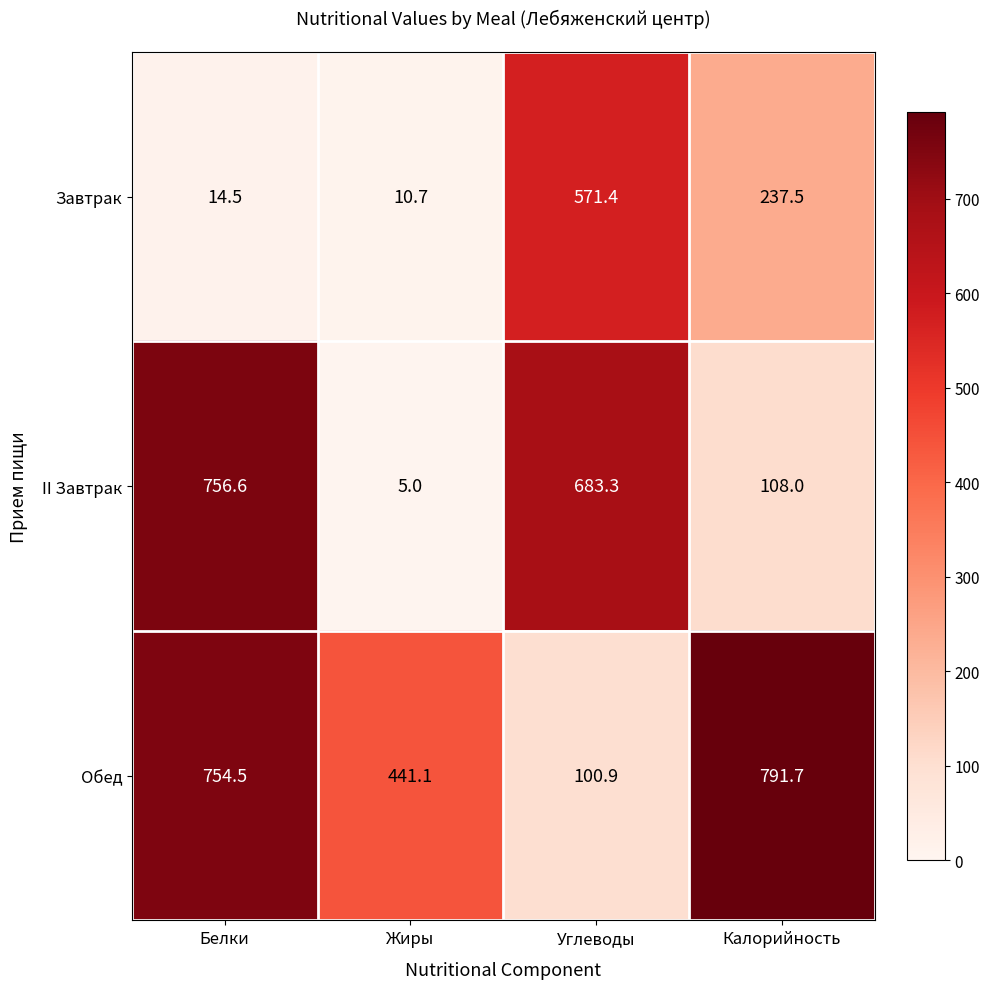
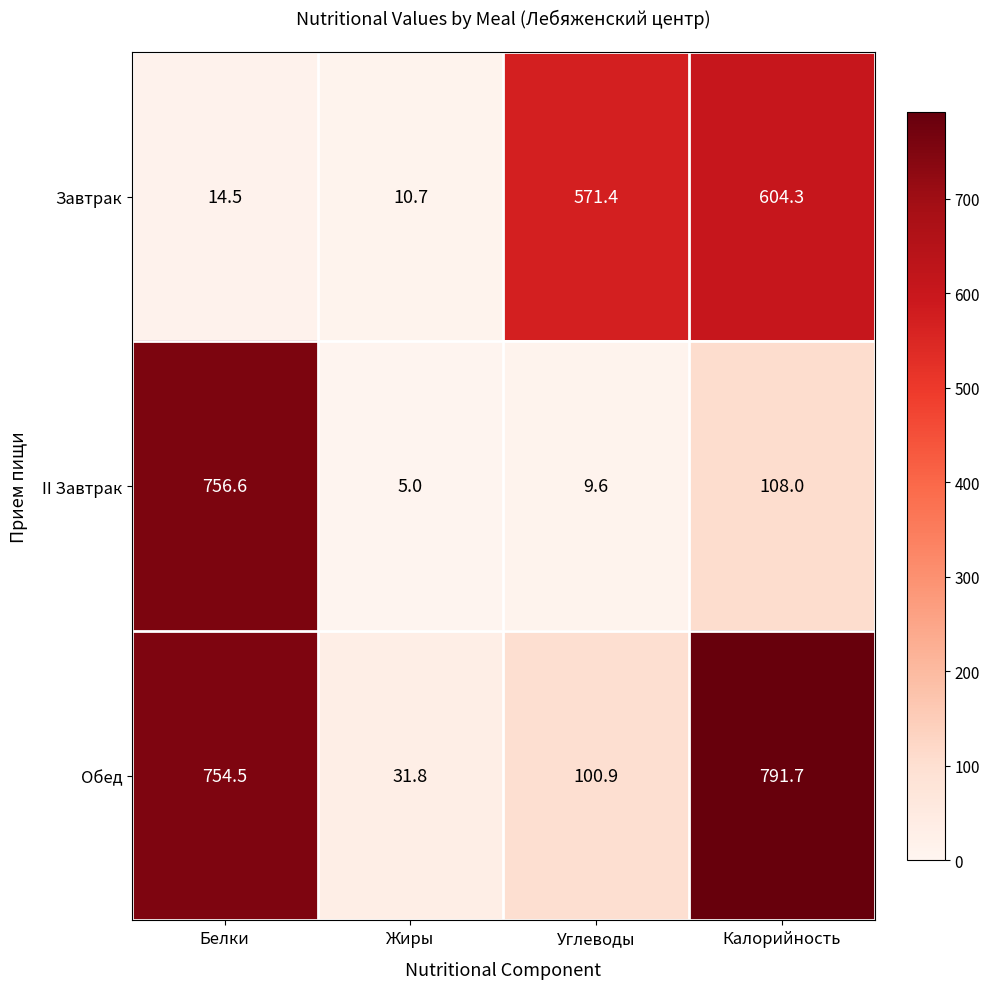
  {
    "Завтрак": {
      "Белки": 14.5,
      "Жиры": 10.7,
      "Углеводы": 571.4,
-     "Калорийность": 237.5
+     "Калорийность": 604.3
    },
    "II Завтрак": {
      "Белки": 756.6,
      "Жиры": 5.0,
-     "Углеводы": 683.3,
+     "Углеводы": 9.6,
      "Калорийность": 108.0
    },
    "Обед": {
      "Белки": 754.5,
-     "Жиры": 441.1,
+     "Жиры": 31.8,
      "Углеводы": 100.9,
      "Калорийность": 791.7
    }
  }
